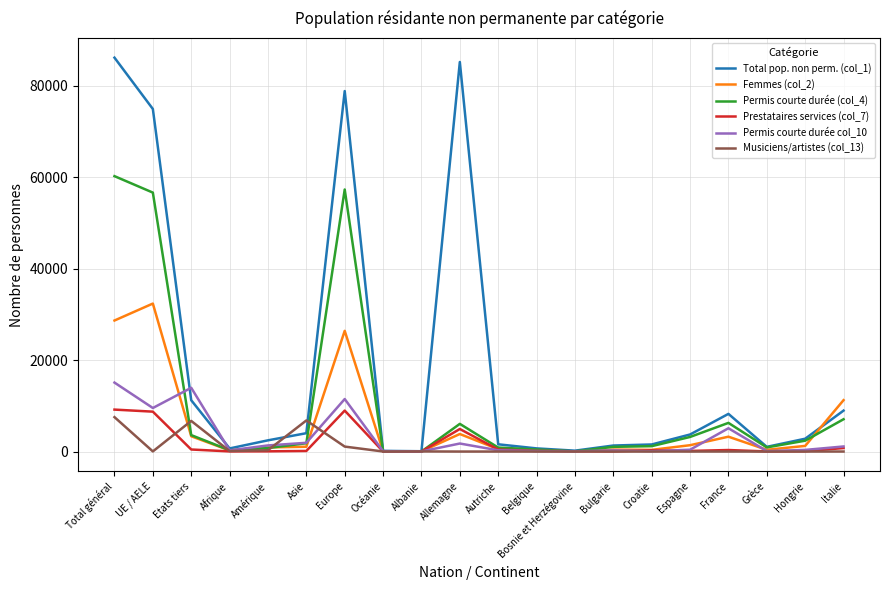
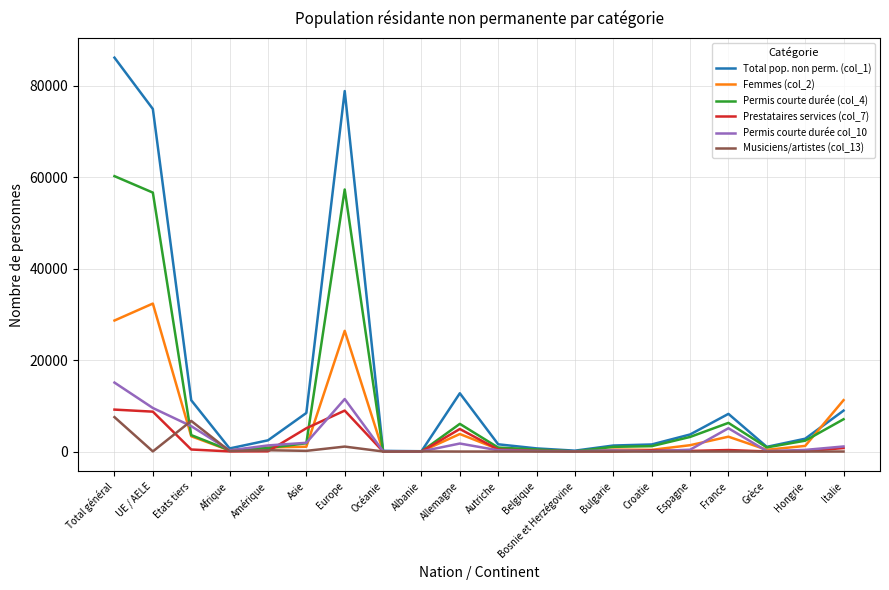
  {
    "Total pop. non perm. (col_1)": {
      "Total général": 86000,
      "UE / AELE": 75000,
      "Etats tiers": 11000,
      "Amérique": 2000,
-     "Asie": 4000,
+     "Asie": 8000,
      "Europe": 79000,
-     "Allemagne": 85000,
+     "Allemagne": 13000,
      "Autriche": 2000,
      "France": 8000,
      "Italie": 9000
    },
    "Femmes (col_2)": {
      "Total général": 29000,
      "UE / AELE": 32000,
      "Asie": 1000,
      "Europe": 26000,
      "Allemagne": 4000,
      "Espagne": 1000,
      "France": 3000,
      "Hongrie": 1000,
      "Italie": 11000
    },
    "Permis courte durée (col_4)": {
      "Total général": 60000,
      "UE / AELE": 57000,
      "Europe": 57000,
      "Allemagne": 6000,
      "France": 6000,
      "Italie": 7000
    },
    "Prestataires services (col_7)": {
      "Total général": 9000,
      "UE / AELE": 9000,
      "Etats tiers": 0,
-     "Asie": 0,
+     "Asie": 5000,
      "Europe": 9000,
      "Allemagne": 5000
    },
    "Permis courte durée col_10": {
      "Total général": 15000,
      "UE / AELE": 10000,
-     "Etats tiers": 14000,
+     "Etats tiers": 6000,
      "Europe": 11000,
      "Allemagne": 2000,
      "France": 5000
    },
    "Musiciens/artistes (col_13)": {
      "Total général": 8000,
      "UE / AELE": 0,
      "Etats tiers": 7000,
-     "Asie": 7000,
+     "Asie": 0,
      "Europe": 1000,
      "Allemagne": 0,
      "Italie": 0
    }
  }
